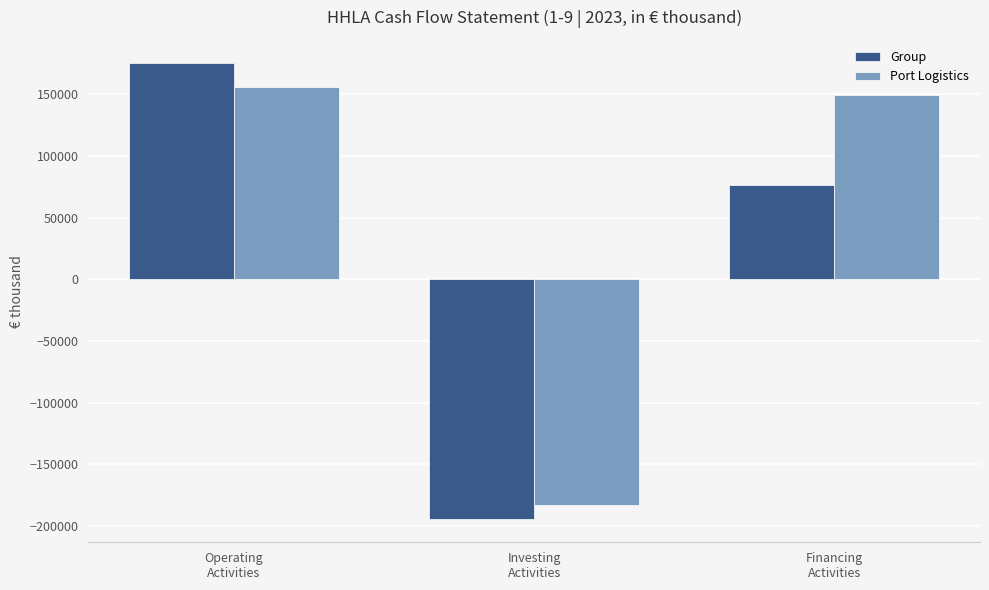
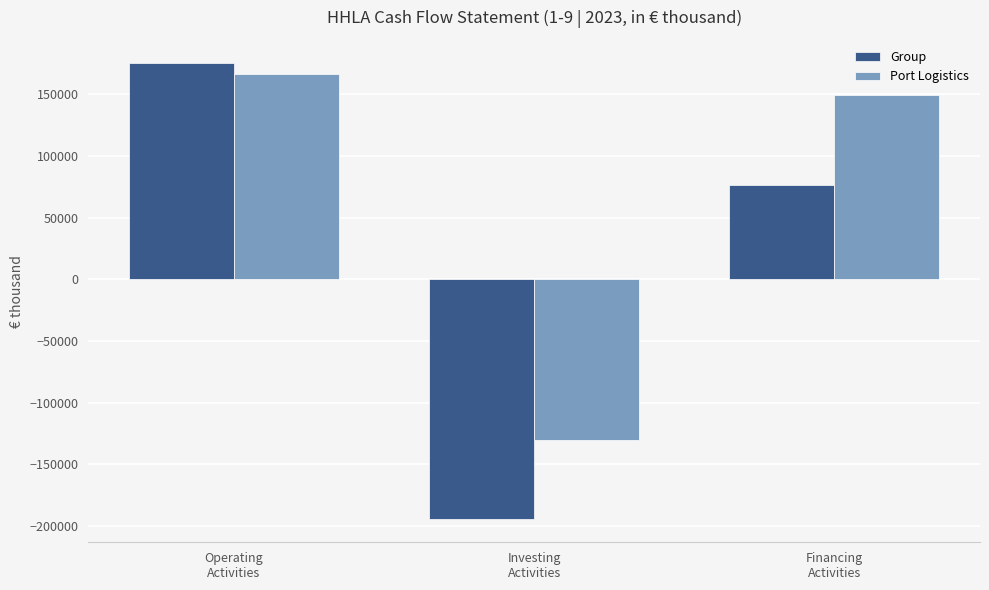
  {
    "Group": {
      "Operating Activities": 176000,
      "Investing Activities": -195000,
      "Financing Activities": 77000
    },
    "Port Logistics": {
-     "Operating Activities": 156000,
-     "Investing Activities": -183000,
+     "Operating Activities": 166000,
+     "Investing Activities": -130000,
      "Financing Activities": 150000
    }
  }
